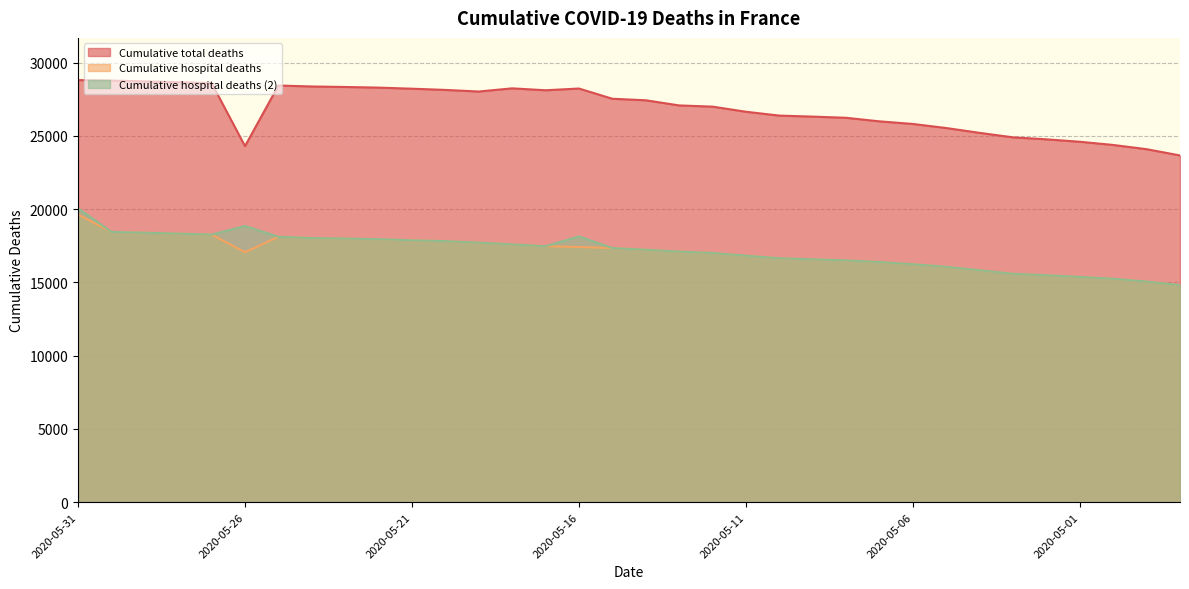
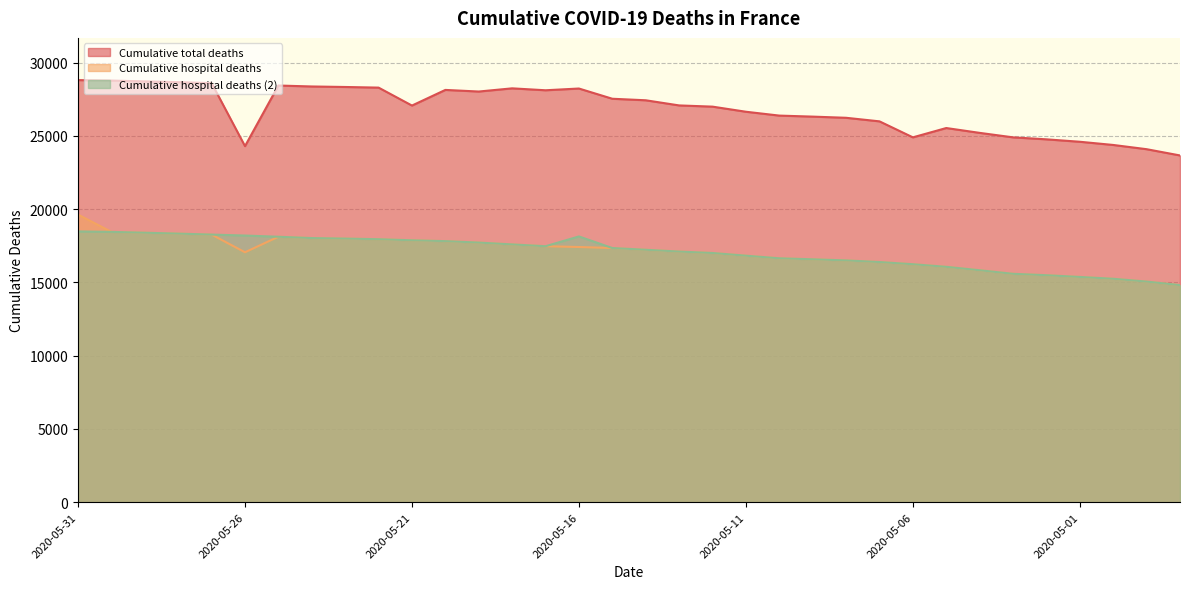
  {
    "Cumulative total deaths": {
      "2020-05-31": 28800,
      "2020-05-26": 24300,
-     "2020-05-21": 28200,
+     "2020-05-21": 27100,
      "2020-05-16": 28200,
      "2020-05-11": 26600,
-     "2020-05-06": 25800,
+     "2020-05-06": 24900,
      "2020-05-01": 24600
    },
    "Cumulative hospital deaths": {
      "2020-05-31": 19600,
      "2020-05-26": 17100,
      "2020-05-16": 17400
    },
    "Cumulative hospital deaths (2)": {
-     "2020-05-31": 20100,
-     "2020-05-26": 18800,
+     "2020-05-31": 18500,
+     "2020-05-26": 18200,
      "2020-05-16": 18100
    }
  }
